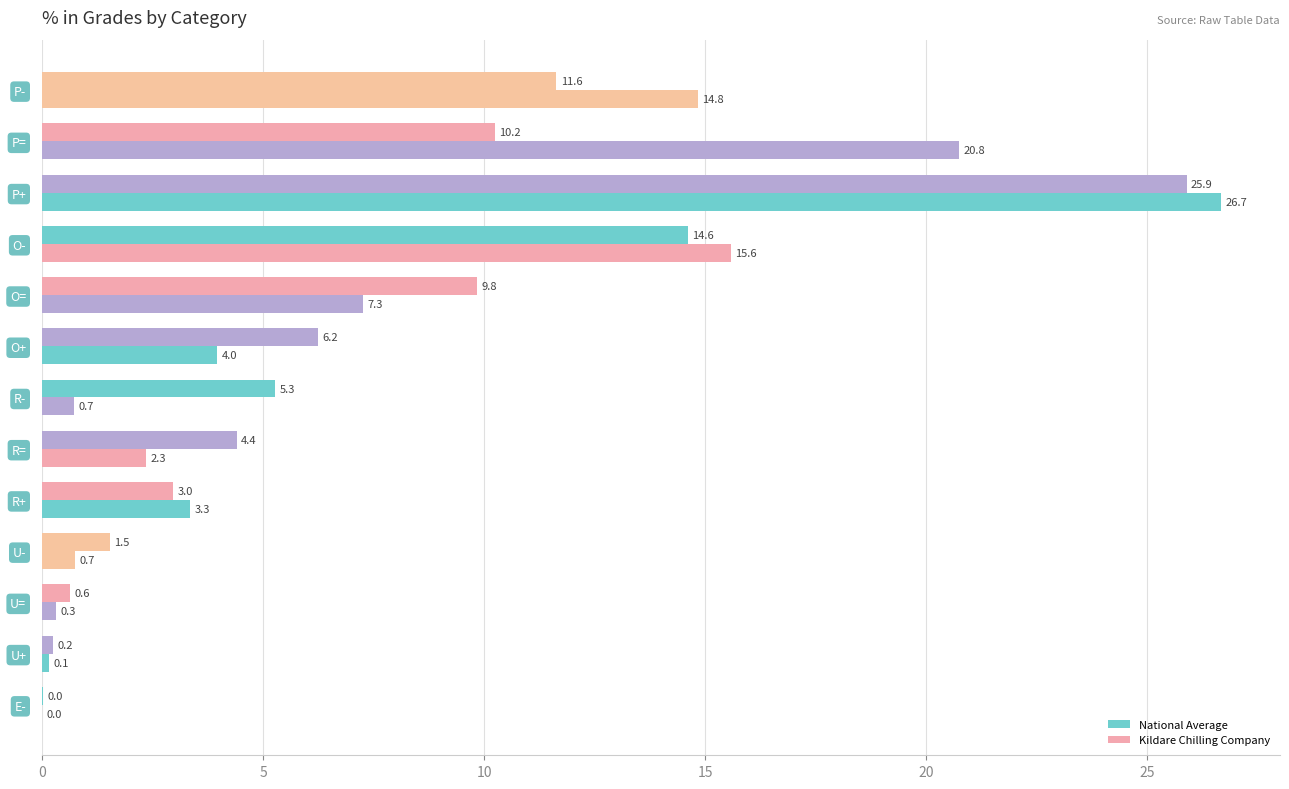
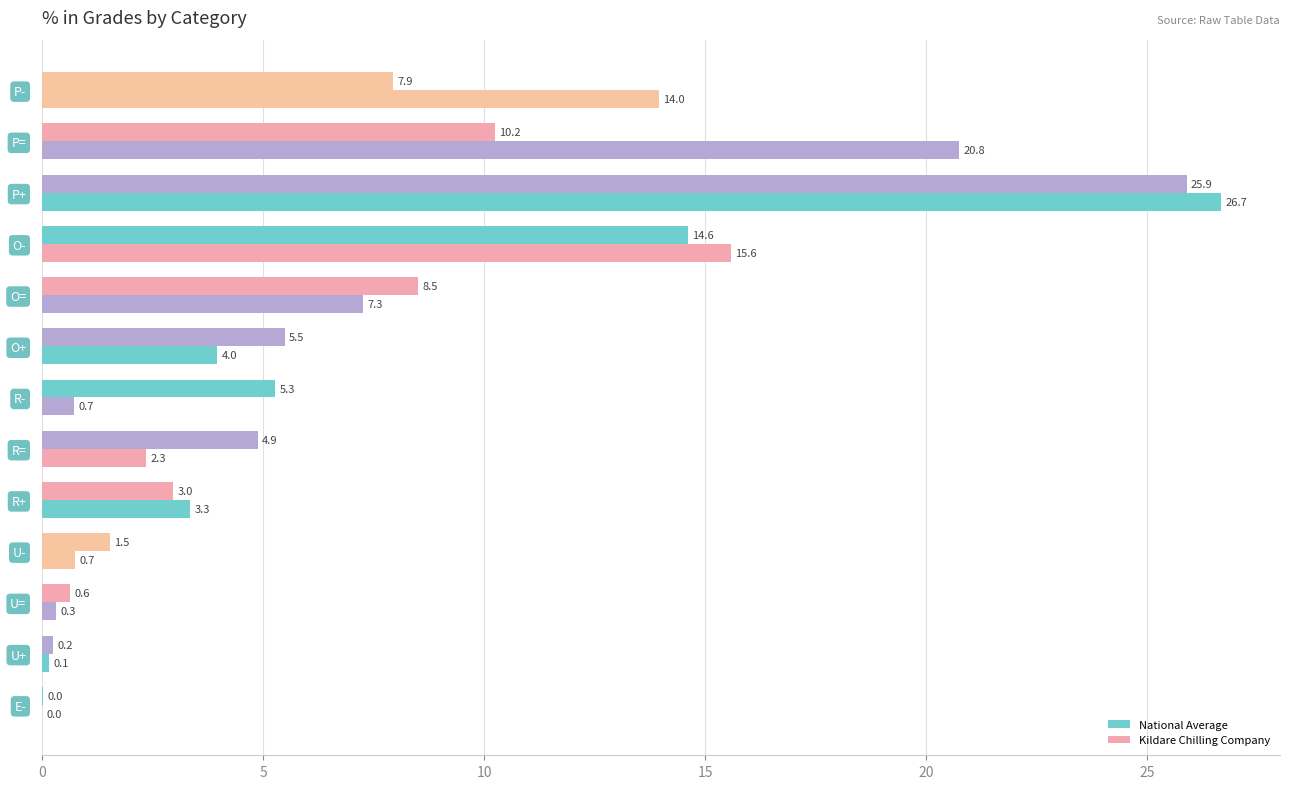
  {
    "National Average": {
-     "P-": 11.6,
+     "P-": 7.9,
      "P=": 10.2,
      "P+": 25.9,
      "O-": 14.6,
-     "O=": 9.8,
-     "O+": 6.2,
+     "O=": 8.5,
+     "O+": 5.5,
      "R-": 5.3,
-     "R=": 4.4,
+     "R=": 4.9,
      "R+": 3.0,
      "U-": 1.5,
      "U=": 0.6,
      "U+": 0.2,
      "E-": 0.0
    },
    "Kildare Chilling Company": {
-     "P-": 14.8,
+     "P-": 14.0,
      "P=": 20.8,
      "P+": 26.7,
      "O-": 15.6,
      "O=": 7.3,
      "O+": 4.0,
      "R-": 0.7,
      "R=": 2.3,
      "R+": 3.3,
      "U-": 0.7,
      "U=": 0.3,
      "U+": 0.1,
      "E-": 0.0
    }
  }
